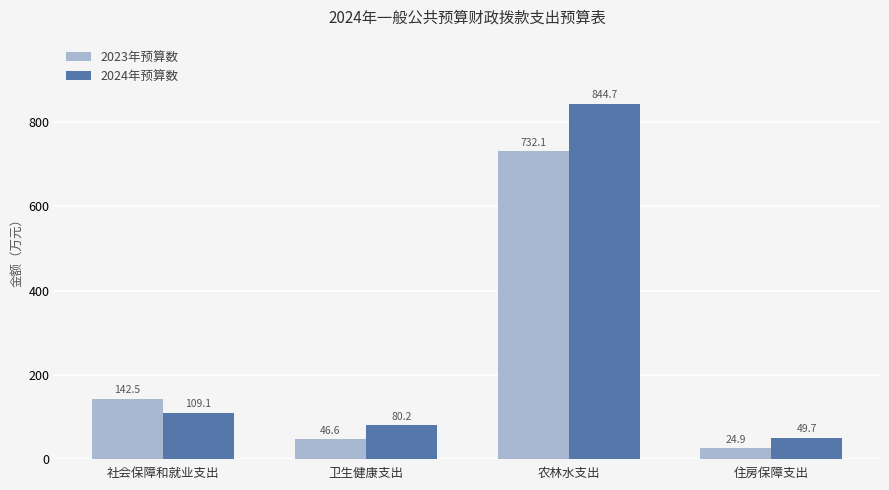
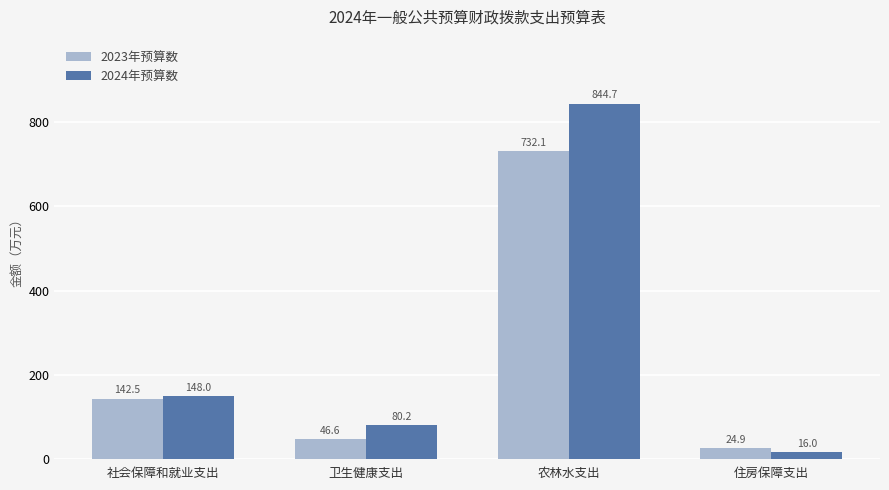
  {
    "2023年预算数": {
      "社会保障和就业支出": 142.5,
      "卫生健康支出": 46.6,
      "农林水支出": 732.1,
      "住房保障支出": 24.9
    },
    "2024年预算数": {
-     "社会保障和就业支出": 109.1,
+     "社会保障和就业支出": 148.0,
      "卫生健康支出": 80.2,
      "农林水支出": 844.7,
-     "住房保障支出": 49.7
+     "住房保障支出": 16.0
    }
  }
